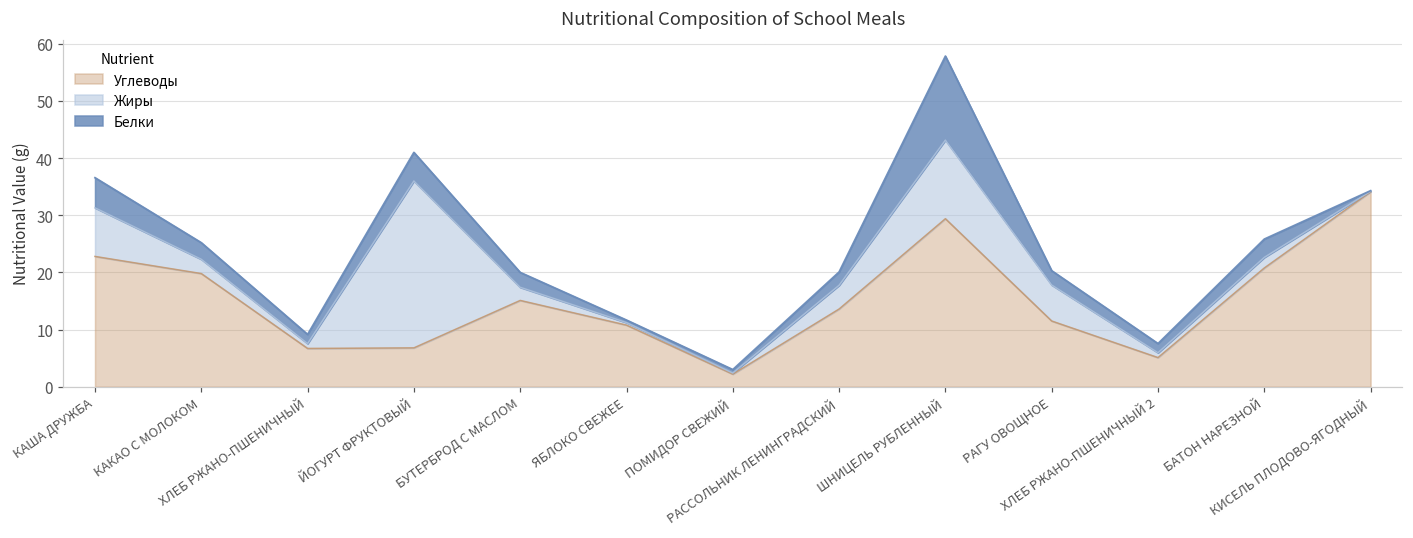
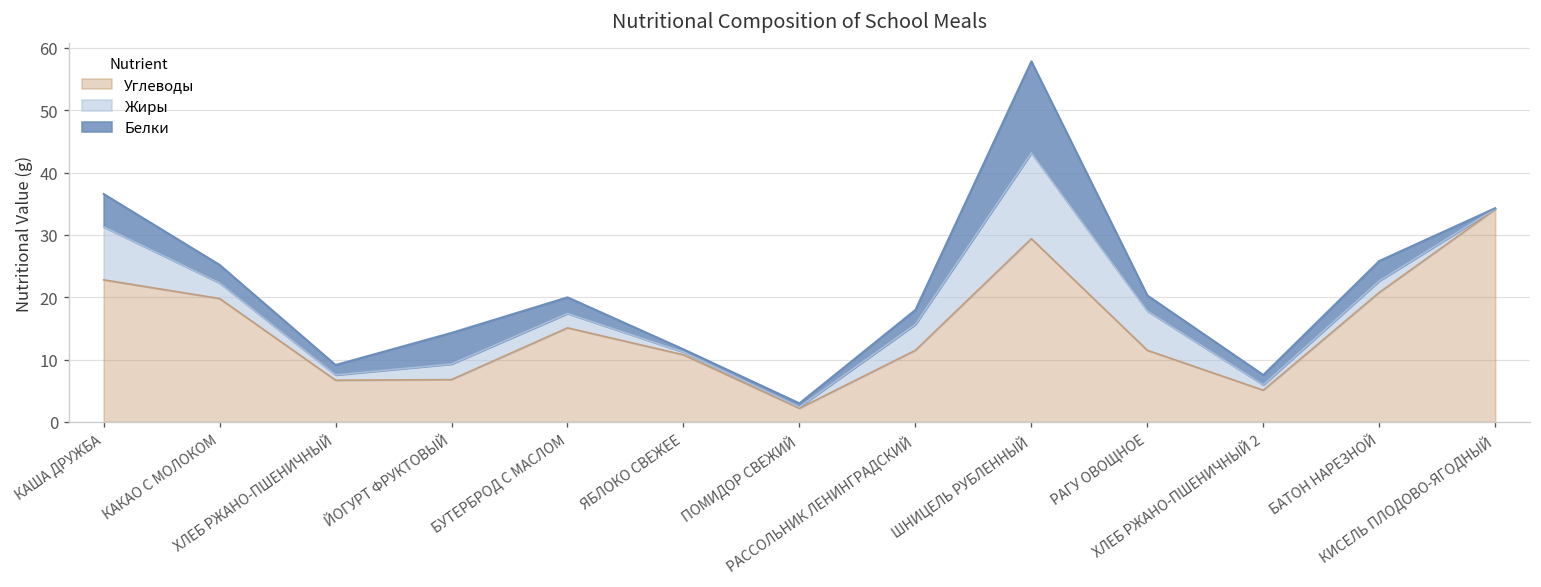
  {
    "Углеводы": {
      "КАША ДРУЖБА": 23,
      "КАКАО С МОЛОКОМ": 20,
      "ХЛЕБ РЖАНО-ПШЕНИЧНЫЙ": 7,
      "ЙОГУРТ ФРУКТОВЫЙ": 7,
      "БУТЕРБРОД С МАСЛОМ": 15,
-     "РАССОЛЬНИК ЛЕНИНГРАДСКИЙ": 14,
+     "РАССОЛЬНИК ЛЕНИНГРАДСКИЙ": 12,
      "ШНИЦЕЛЬ РУБЛЕННЫЙ": 29,
      "РАГУ ОВОЩНОЕ": 12,
      "ХЛЕБ РЖАНО-ПШЕНИЧНЫЙ 2": 5,
      "БАТОН НАРЕЗНОЙ": 21
    },
    "Жиры": {
      "КАША ДРУЖБА": 9,
      "КАКАО С МОЛОКОМ": 3,
      "ХЛЕБ РЖАНО-ПШЕНИЧНЫЙ": 1,
-     "ЙОГУРТ ФРУКТОВЫЙ": 29,
+     "ЙОГУРТ ФРУКТОВЫЙ": 3,
      "БУТЕРБРОД С МАСЛОМ": 2,
      "РАССОЛЬНИК ЛЕНИНГРАДСКИЙ": 4,
      "ШНИЦЕЛЬ РУБЛЕННЫЙ": 14,
      "РАГУ ОВОЩНОЕ": 6,
      "ХЛЕБ РЖАНО-ПШЕНИЧНЫЙ 2": 1,
      "БАТОН НАРЕЗНОЙ": 2
    },
    "Белки": {
      "КАША ДРУЖБА": 5,
      "КАКАО С МОЛОКОМ": 3,
      "ХЛЕБ РЖАНО-ПШЕНИЧНЫЙ": 2,
      "ЙОГУРТ ФРУКТОВЫЙ": 5,
      "БУТЕРБРОД С МАСЛОМ": 3,
      "ПОМИДОР СВЕЖИЙ": 1,
      "РАССОЛЬНИК ЛЕНИНГРАДСКИЙ": 2,
      "ШНИЦЕЛЬ РУБЛЕННЫЙ": 15,
      "РАГУ ОВОЩНОЕ": 3,
      "ХЛЕБ РЖАНО-ПШЕНИЧНЫЙ 2": 2,
      "БАТОН НАРЕЗНОЙ": 3
    }
  }
